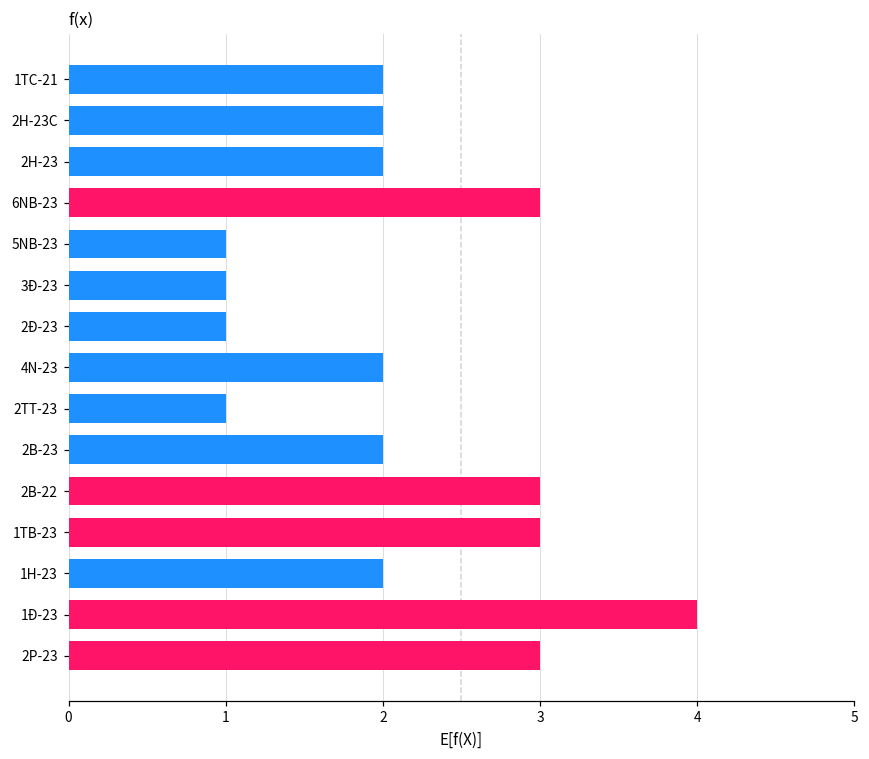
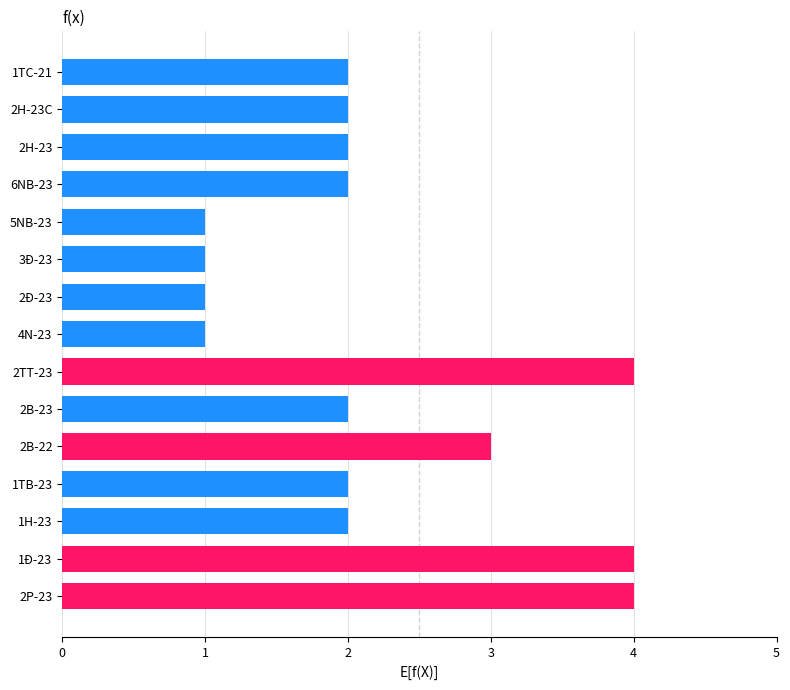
  {
    "1TC-21": 2,
    "2H-23C": 2,
    "2H-23": 2,
-   "6NB-23": 3,
+   "6NB-23": 2,
    "5NB-23": 1,
    "3Đ-23": 1,
    "2Đ-23": 1,
-   "4N-23": 2,
-   "2TT-23": 1,
+   "4N-23": 1,
+   "2TT-23": 4,
    "2B-23": 2,
    "2B-22": 3,
-   "1TB-23": 3,
+   "1TB-23": 2,
    "1H-23": 2,
    "1Đ-23": 4,
-   "2P-23": 3
+   "2P-23": 4
  }
